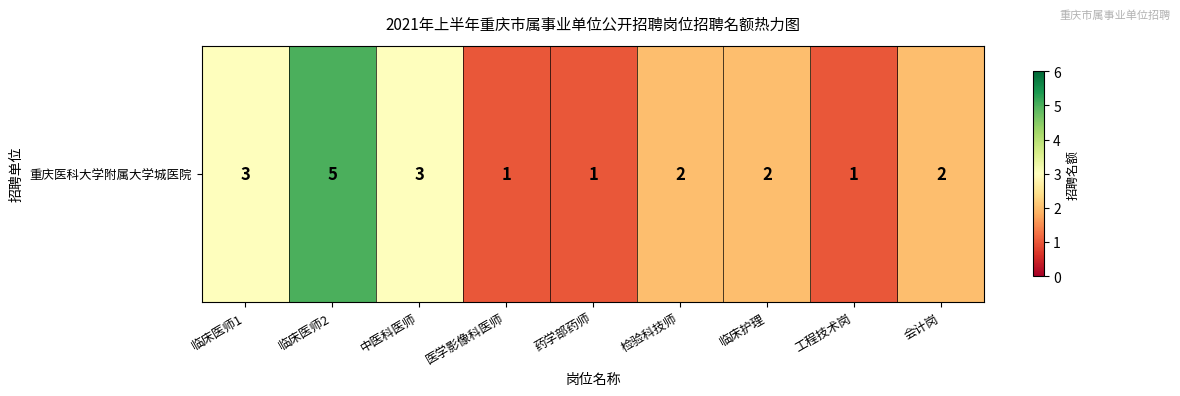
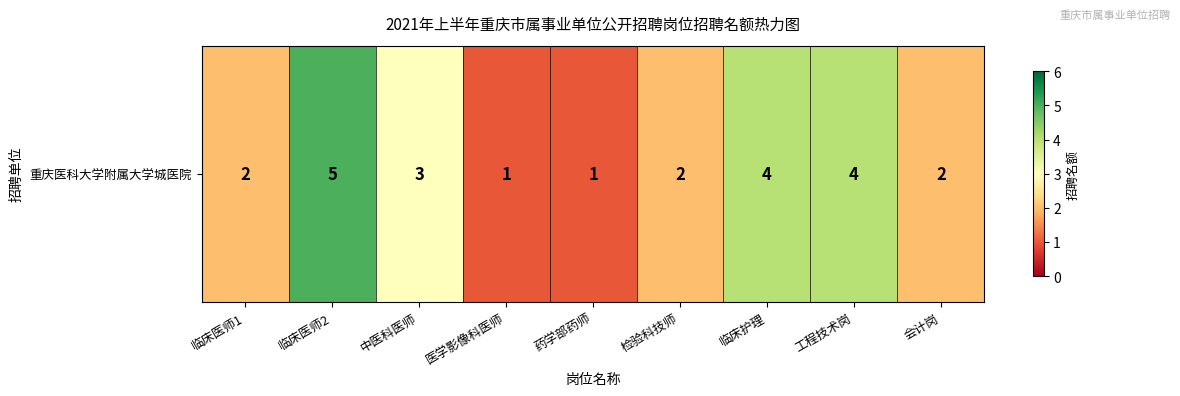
  {
    "重庆医科大学附属大学城医院": {
-     "临床医师1": 3,
+     "临床医师1": 2,
      "临床医师2": 5,
      "中医科医师": 3,
      "医学影像科医师": 1,
      "药学部药师": 1,
      "检验科技师": 2,
-     "临床护理": 2,
-     "工程技术岗": 1,
+     "临床护理": 4,
+     "工程技术岗": 4,
      "会计岗": 2
    }
  }
